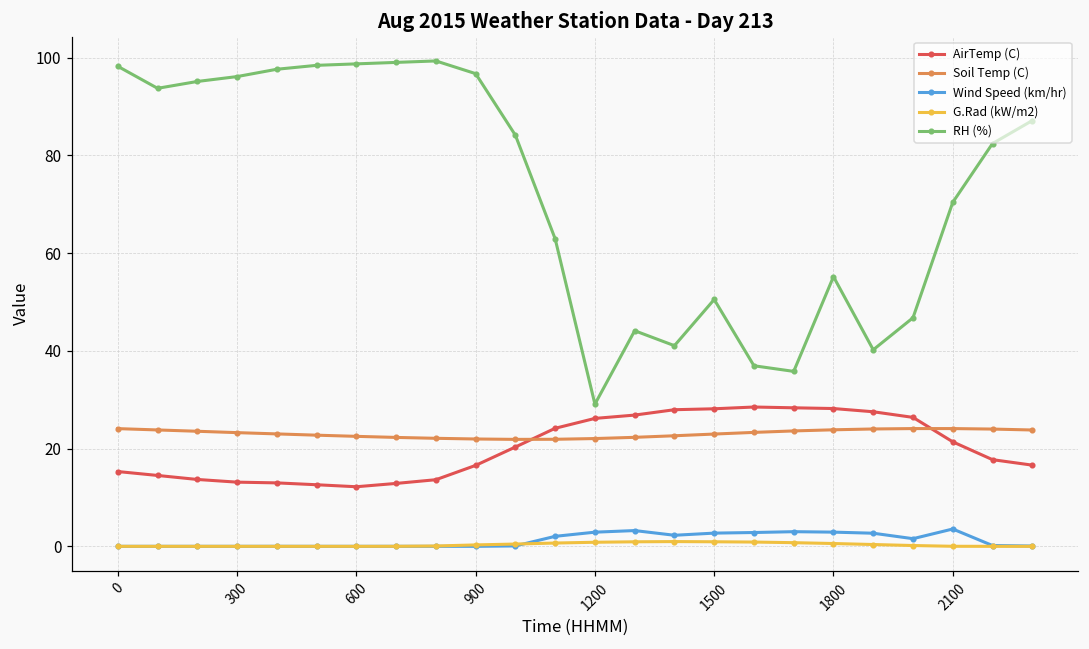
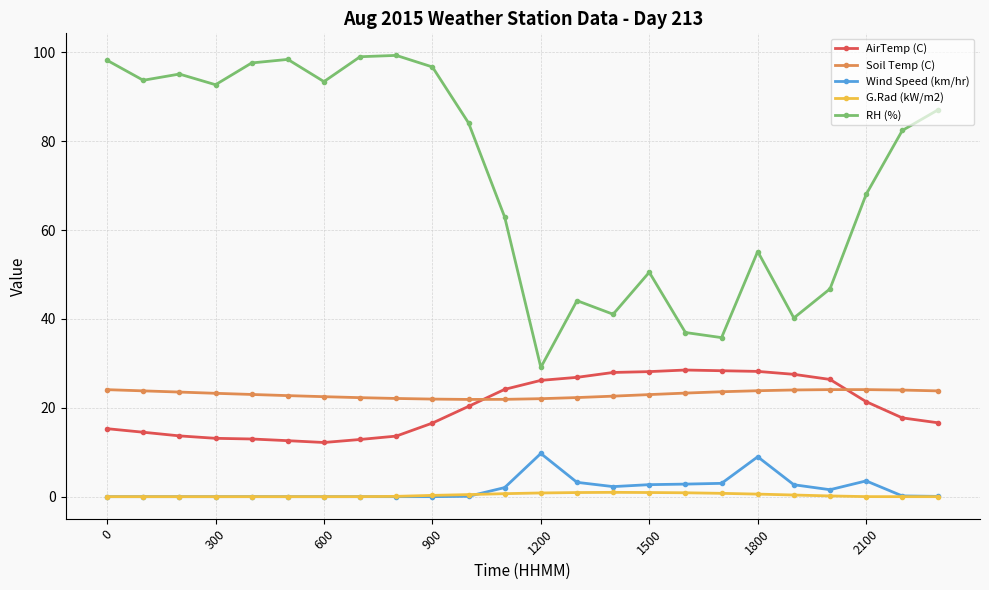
  {
    "Wind Speed (km/hr)": {
-     "1200": 3,
+     "1200": 10,
      "1500": 3,
-     "1800": 3,
+     "1800": 9,
      "2100": 4
    },
    "RH (%)": {
      "0": 98,
-     "300": 96,
-     "600": 99,
+     "300": 93,
+     "600": 93,
      "900": 97,
      "1200": 29,
      "1500": 51,
      "1800": 55,
-     "2100": 70
+     "2100": 68
    }
  }
